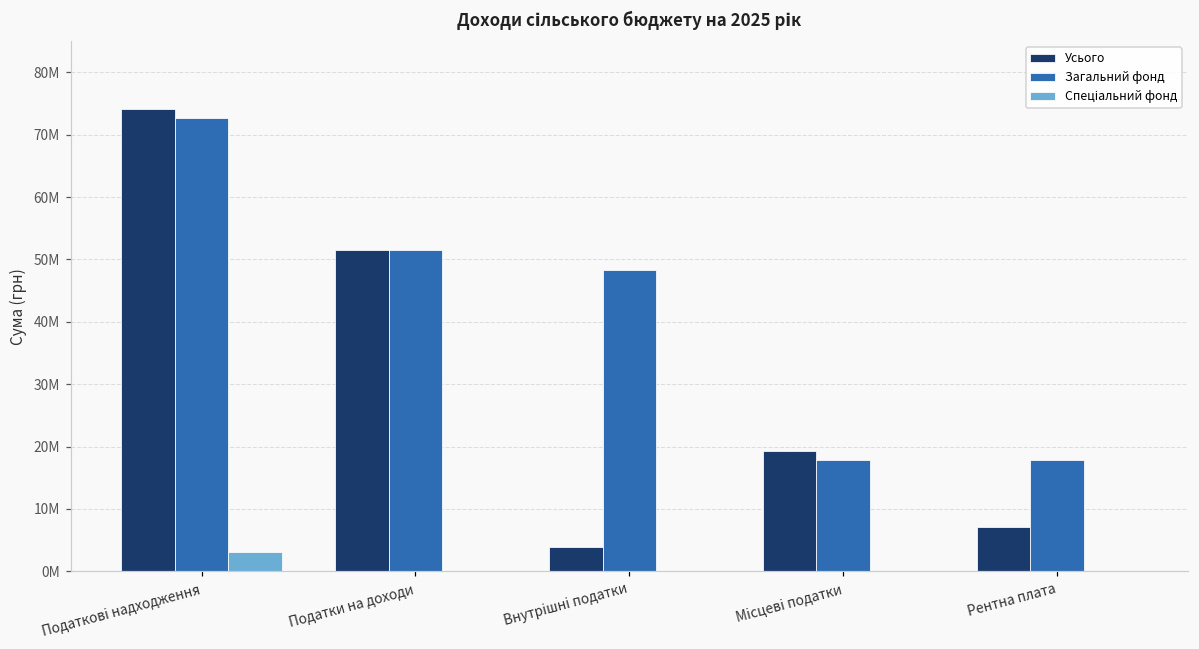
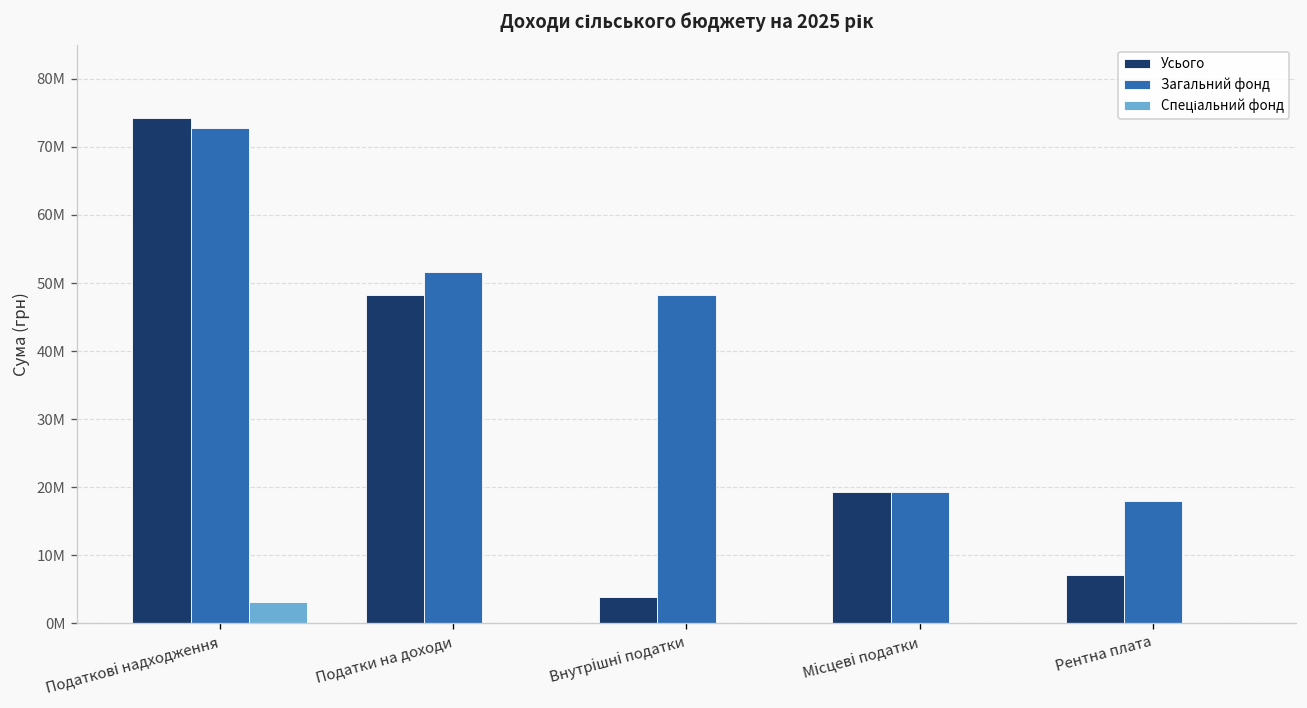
  {
    "Усього": {
      "Податкові надходження": 74000000,
-     "Податки на доходи": 52000000,
+     "Податки на доходи": 48000000,
      "Внутрішні податки": 4000000,
      "Місцеві податки": 19000000,
      "Рентна плата": 7000000
    },
    "Загальний фонд": {
      "Податкові надходження": 73000000,
      "Податки на доходи": 52000000,
      "Внутрішні податки": 48000000,
-     "Місцеві податки": 18000000,
+     "Місцеві податки": 19000000,
      "Рентна плата": 18000000
    },
    "Спеціальний фонд": {
      "Податкові надходження": 3000000,
      "Податки на доходи": 0,
      "Внутрішні податки": 0,
      "Місцеві податки": 0,
      "Рентна плата": 0
    }
  }
